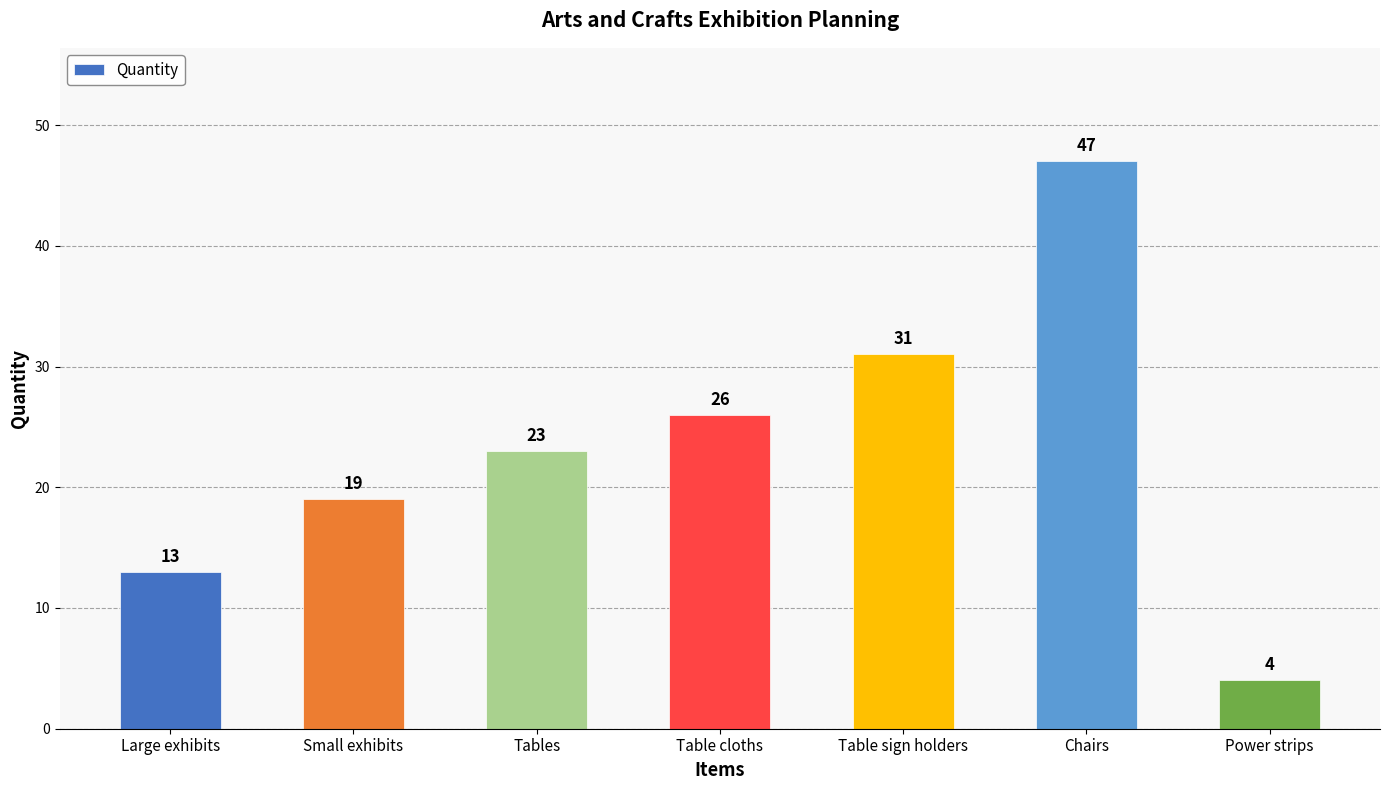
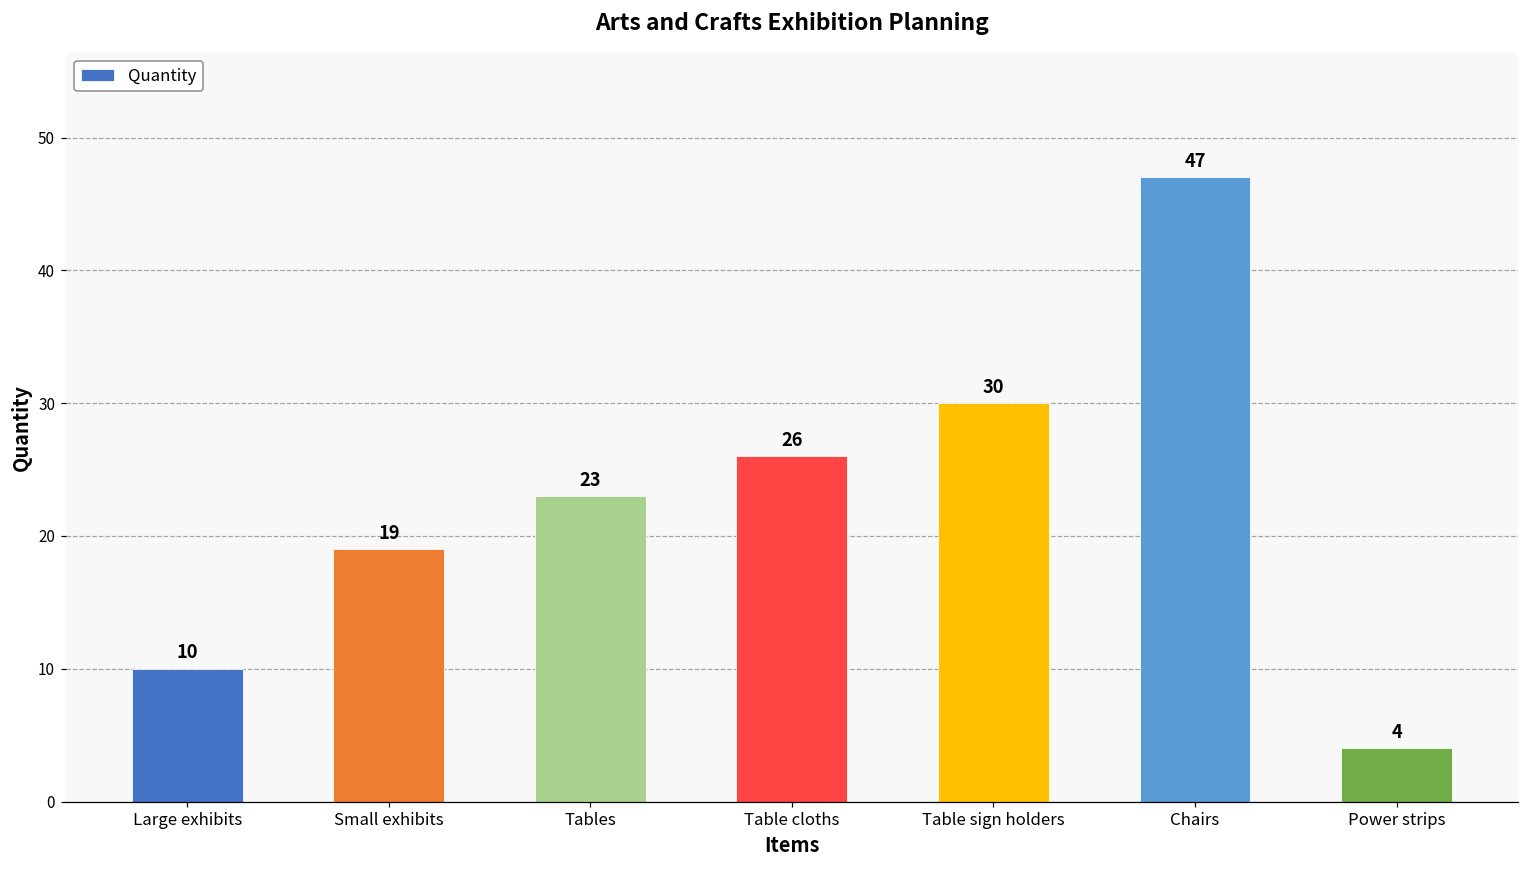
  {
-   "Large exhibits": 13,
+   "Large exhibits": 10,
    "Small exhibits": 19,
    "Tables": 23,
    "Table cloths": 26,
-   "Table sign holders": 31,
+   "Table sign holders": 30,
    "Chairs": 47,
    "Power strips": 4
  }
